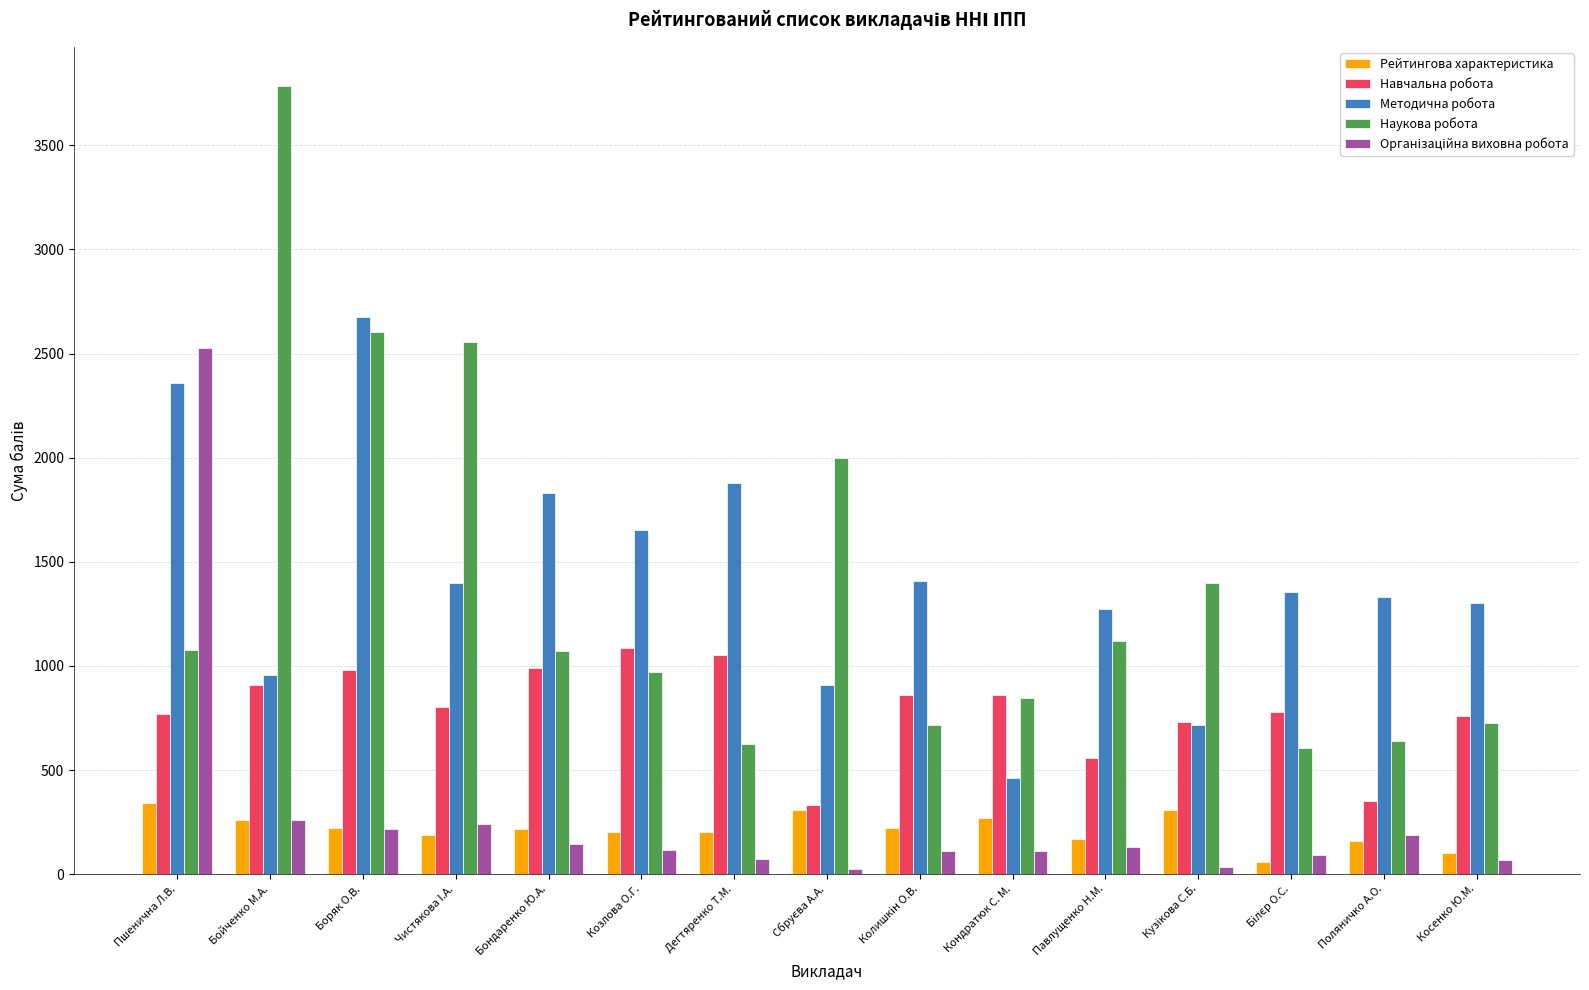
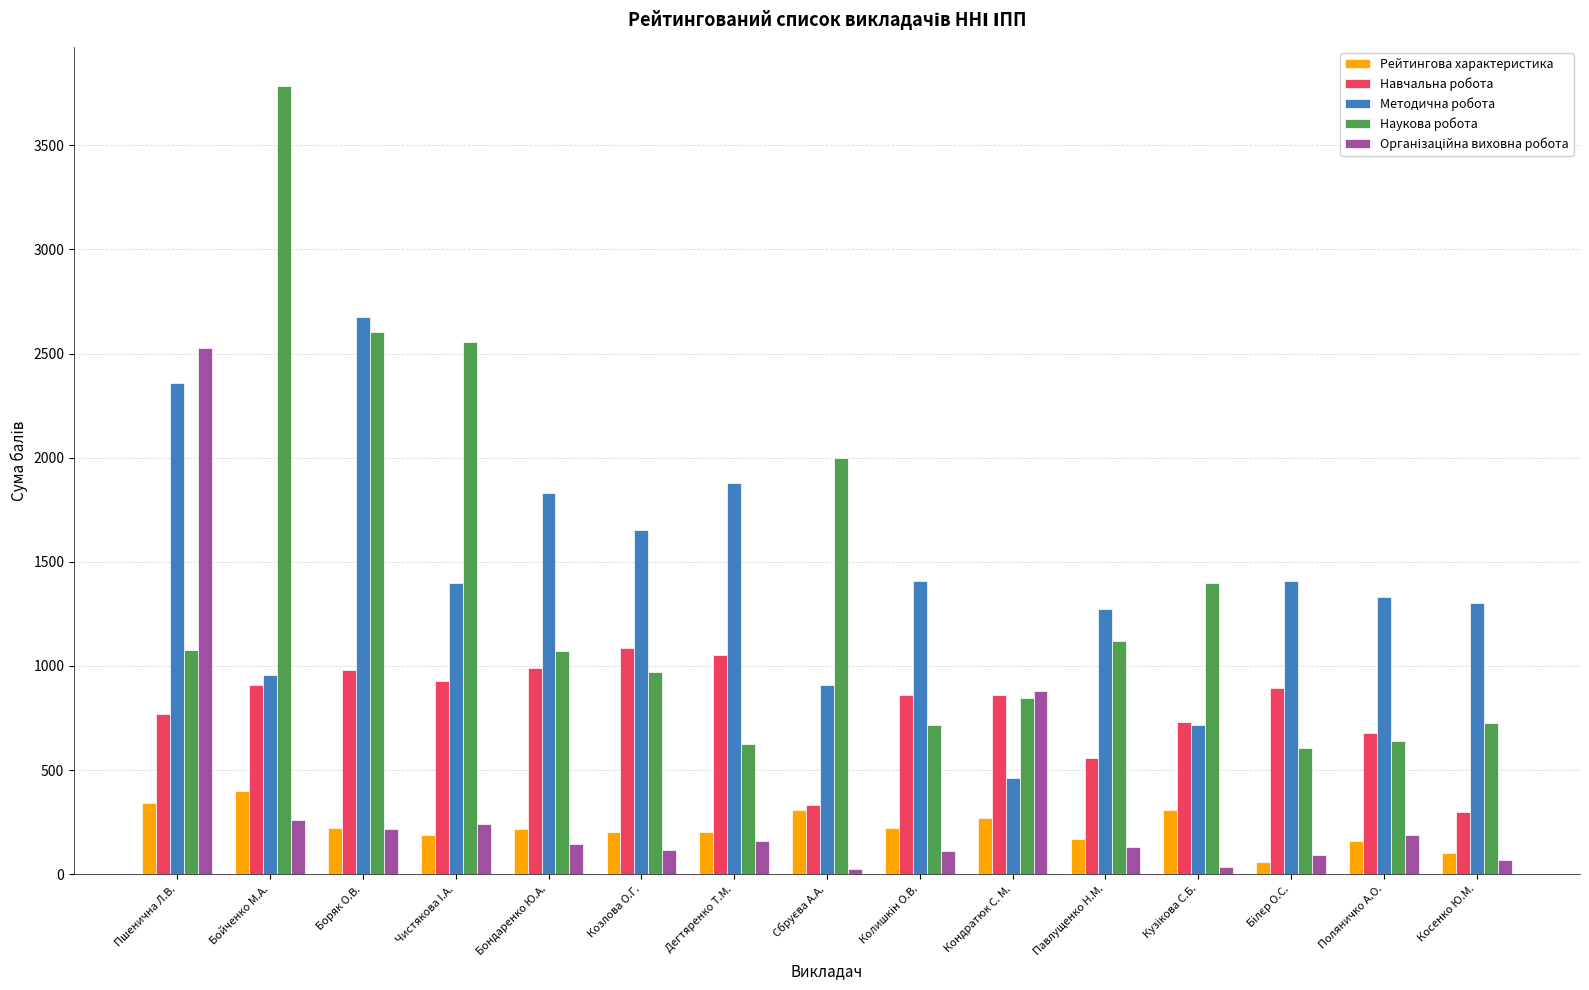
  {
    "Рейтингова характеристика": {
      "Пшенична Л.В.": 340,
-     "Бойченко М.А.": 260,
+     "Бойченко М.А.": 400,
      "Боряк О.В.": 220,
      "Чистякова І.А.": 190,
      "Бондаренко Ю.А.": 220,
      "Козлова О.Г.": 200,
      "Дегтяренко Т.М.": 200,
      "Сбруєва А.А.": 310,
      "Колишкін О.В.": 220,
      "Кондратюк С. М.": 270,
      "Павлущенко Н.М.": 170,
      "Кузікова С.Б.": 310,
      "Білєр О.С.": 60,
      "Поляничко А.О.": 160,
      "Косенко Ю.М.": 100
    },
    "Навчальна робота": {
      "Пшенична Л.В.": 770,
      "Бойченко М.А.": 910,
      "Боряк О.В.": 980,
-     "Чистякова І.А.": 800,
+     "Чистякова І.А.": 930,
      "Бондаренко Ю.А.": 990,
      "Козлова О.Г.": 1080,
      "Дегтяренко Т.М.": 1050,
      "Сбруєва А.А.": 330,
      "Колишкін О.В.": 860,
      "Кондратюк С. М.": 860,
      "Павлущенко Н.М.": 560,
      "Кузікова С.Б.": 730,
-     "Білєр О.С.": 780,
-     "Поляничко А.О.": 350,
-     "Косенко Ю.М.": 760
+     "Білєр О.С.": 900,
+     "Поляничко А.О.": 680,
+     "Косенко Ю.М.": 300
    },
    "Методична робота": {
      "Пшенична Л.В.": 2360,
      "Бойченко М.А.": 960,
      "Боряк О.В.": 2680,
      "Чистякова І.А.": 1400,
      "Бондаренко Ю.А.": 1830,
      "Козлова О.Г.": 1650,
      "Дегтяренко Т.М.": 1880,
      "Сбруєва А.А.": 910,
      "Колишкін О.В.": 1410,
      "Кондратюк С. М.": 460,
      "Павлущенко Н.М.": 1270,
      "Кузікова С.Б.": 720,
-     "Білєр О.С.": 1360,
+     "Білєр О.С.": 1410,
      "Поляничко А.О.": 1330,
      "Косенко Ю.М.": 1300
    },
    "Наукова робота": {
      "Пшенична Л.В.": 1080,
      "Бойченко М.А.": 3780,
      "Боряк О.В.": 2600,
      "Чистякова І.А.": 2560,
      "Бондаренко Ю.А.": 1070,
      "Козлова О.Г.": 970,
      "Дегтяренко Т.М.": 630,
      "Сбруєва А.А.": 2000,
      "Колишкін О.В.": 710,
      "Кондратюк С. М.": 850,
      "Павлущенко Н.М.": 1120,
      "Кузікова С.Б.": 1400,
      "Білєр О.С.": 610,
      "Поляничко А.О.": 640,
      "Косенко Ю.М.": 730
    },
    "Організаційна виховна робота": {
      "Пшенична Л.В.": 2530,
      "Бойченко М.А.": 260,
      "Боряк О.В.": 220,
      "Чистякова І.А.": 240,
      "Бондаренко Ю.А.": 140,
      "Козлова О.Г.": 120,
-     "Дегтяренко Т.М.": 70,
+     "Дегтяренко Т.М.": 160,
      "Сбруєва А.А.": 30,
      "Колишкін О.В.": 110,
-     "Кондратюк С. М.": 110,
+     "Кондратюк С. М.": 880,
      "Павлущенко Н.М.": 130,
      "Кузікова С.Б.": 40,
      "Білєр О.С.": 90,
      "Поляничко А.О.": 190,
      "Косенко Ю.М.": 70
    }
  }
